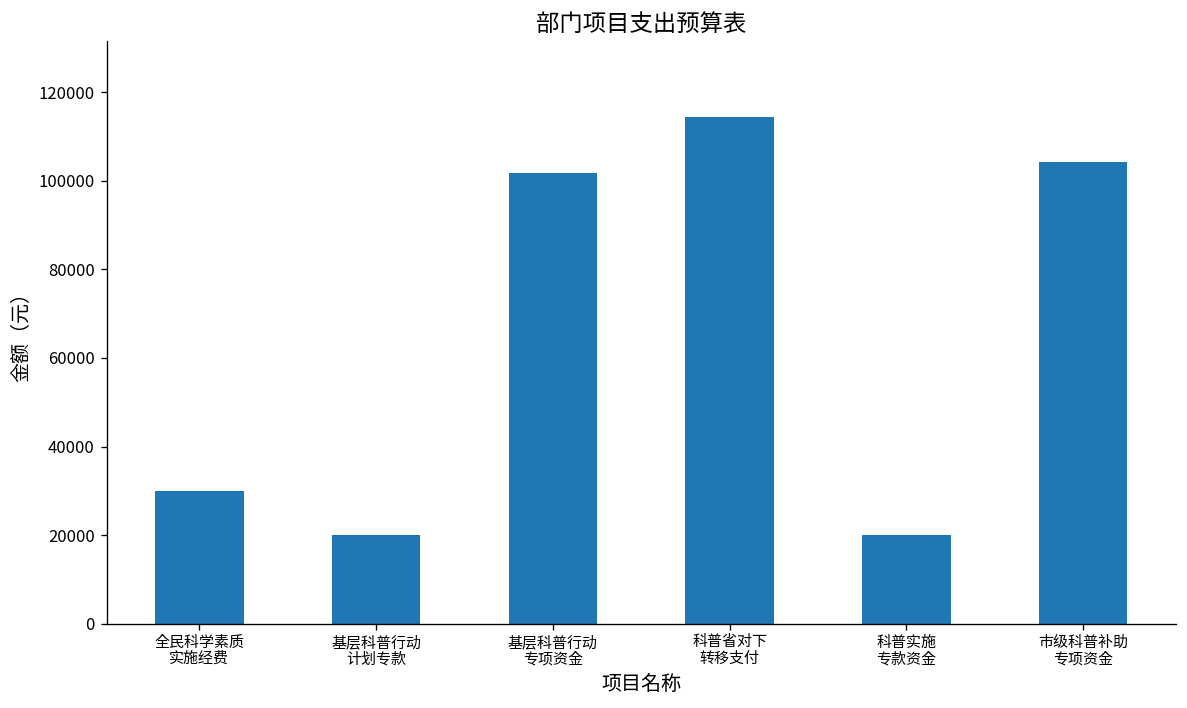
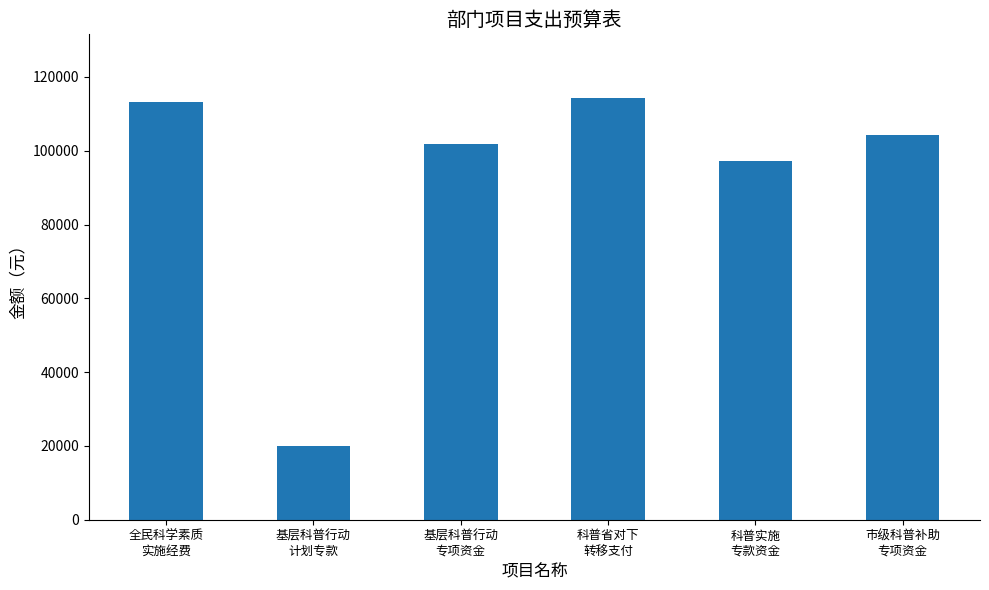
  {
-   "全民科学素质 实施经费": 30000,
+   "全民科学素质 实施经费": 113000,
    "基层科普行动 计划专款": 20000,
    "基层科普行动 专项资金": 102000,
    "科普省对下 转移支付": 114000,
-   "科普实施 专款资金": 20000,
+   "科普实施 专款资金": 97000,
    "市级科普补助 专项资金": 104000
  }
